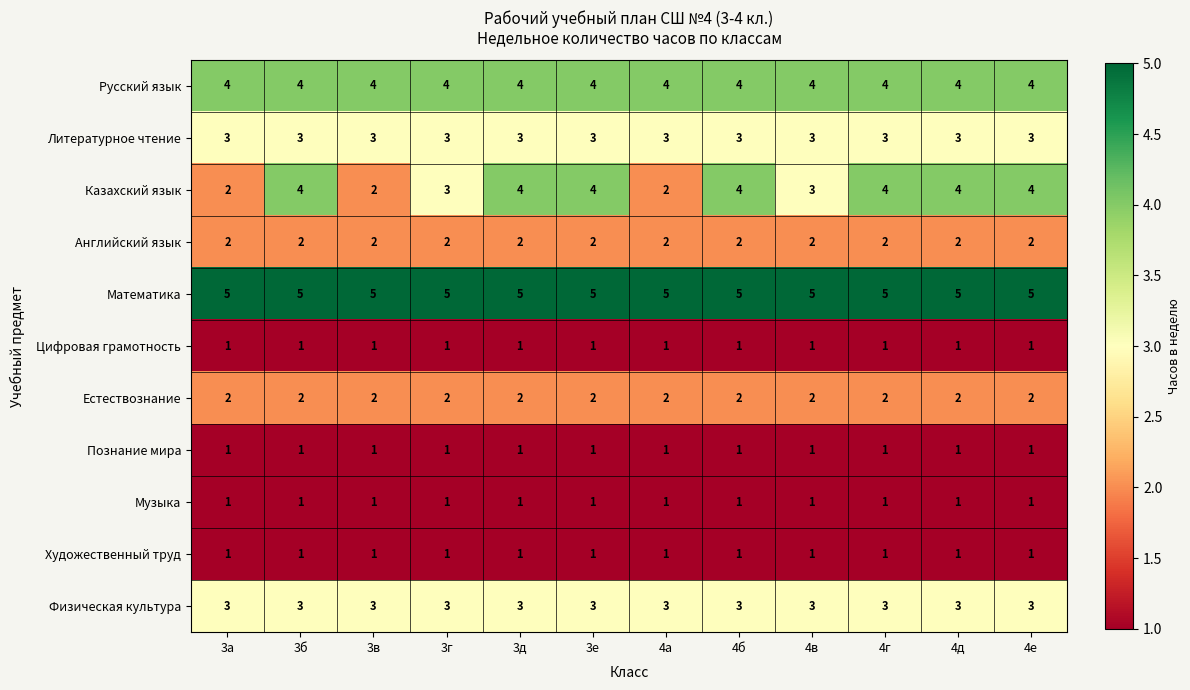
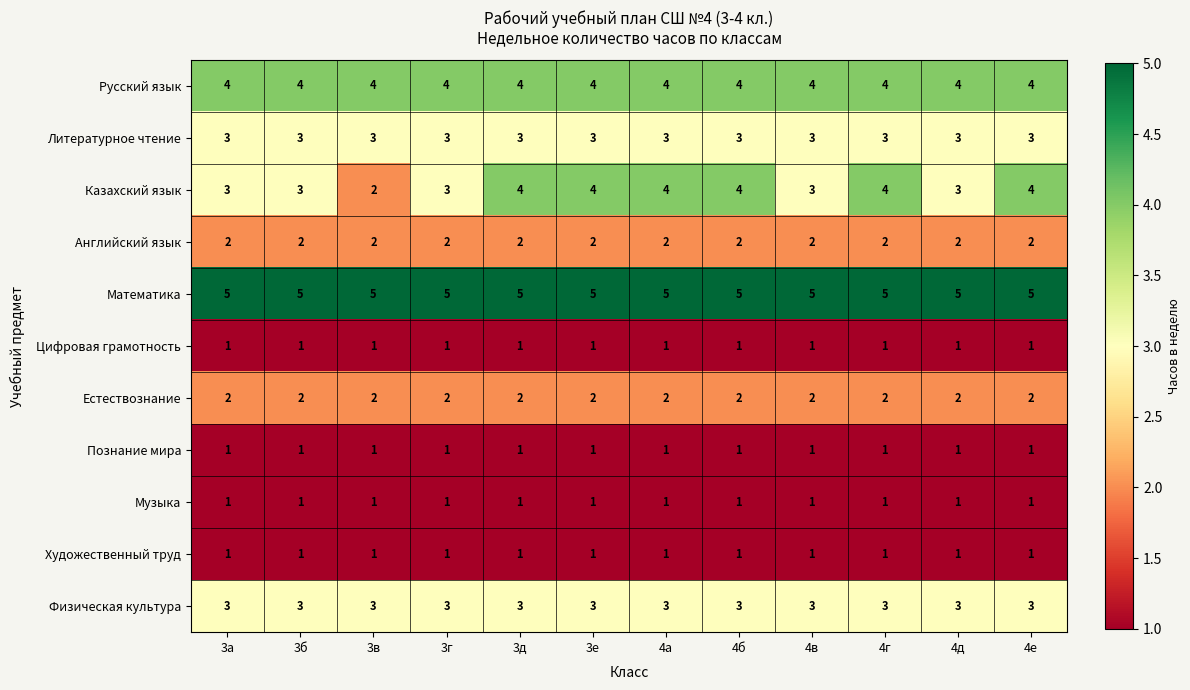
  {
    "Русский язык": {
      "3а": 4,
      "3б": 4,
      "3в": 4,
      "3г": 4,
      "3д": 4,
      "3е": 4,
      "4а": 4,
      "4б": 4,
      "4в": 4,
      "4г": 4,
      "4д": 4,
      "4е": 4
    },
    "Литературное чтение": {
      "3а": 3,
      "3б": 3,
      "3в": 3,
      "3г": 3,
      "3д": 3,
      "3е": 3,
      "4а": 3,
      "4б": 3,
      "4в": 3,
      "4г": 3,
      "4д": 3,
      "4е": 3
    },
    "Казахский язык": {
-     "3а": 2,
-     "3б": 4,
+     "3а": 3,
+     "3б": 3,
      "3в": 2,
      "3г": 3,
      "3д": 4,
      "3е": 4,
-     "4а": 2,
+     "4а": 4,
      "4б": 4,
      "4в": 3,
      "4г": 4,
-     "4д": 4,
+     "4д": 3,
      "4е": 4
    },
    "Английский язык": {
      "3а": 2,
      "3б": 2,
      "3в": 2,
      "3г": 2,
      "3д": 2,
      "3е": 2,
      "4а": 2,
      "4б": 2,
      "4в": 2,
      "4г": 2,
      "4д": 2,
      "4е": 2
    },
    "Математика": {
      "3а": 5,
      "3б": 5,
      "3в": 5,
      "3г": 5,
      "3д": 5,
      "3е": 5,
      "4а": 5,
      "4б": 5,
      "4в": 5,
      "4г": 5,
      "4д": 5,
      "4е": 5
    },
    "Цифровая грамотность": {
      "3а": 1,
      "3б": 1,
      "3в": 1,
      "3г": 1,
      "3д": 1,
      "3е": 1,
      "4а": 1,
      "4б": 1,
      "4в": 1,
      "4г": 1,
      "4д": 1,
      "4е": 1
    },
    "Естествознание": {
      "3а": 2,
      "3б": 2,
      "3в": 2,
      "3г": 2,
      "3д": 2,
      "3е": 2,
      "4а": 2,
      "4б": 2,
      "4в": 2,
      "4г": 2,
      "4д": 2,
      "4е": 2
    },
    "Познание мира": {
      "3а": 1,
      "3б": 1,
      "3в": 1,
      "3г": 1,
      "3д": 1,
      "3е": 1,
      "4а": 1,
      "4б": 1,
      "4в": 1,
      "4г": 1,
      "4д": 1,
      "4е": 1
    },
    "Музыка": {
      "3а": 1,
      "3б": 1,
      "3в": 1,
      "3г": 1,
      "3д": 1,
      "3е": 1,
      "4а": 1,
      "4б": 1,
      "4в": 1,
      "4г": 1,
      "4д": 1,
      "4е": 1
    },
    "Художественный труд": {
      "3а": 1,
      "3б": 1,
      "3в": 1,
      "3г": 1,
      "3д": 1,
      "3е": 1,
      "4а": 1,
      "4б": 1,
      "4в": 1,
      "4г": 1,
      "4д": 1,
      "4е": 1
    },
    "Физическая культура": {
      "3а": 3,
      "3б": 3,
      "3в": 3,
      "3г": 3,
      "3д": 3,
      "3е": 3,
      "4а": 3,
      "4б": 3,
      "4в": 3,
      "4г": 3,
      "4д": 3,
      "4е": 3
    }
  }
